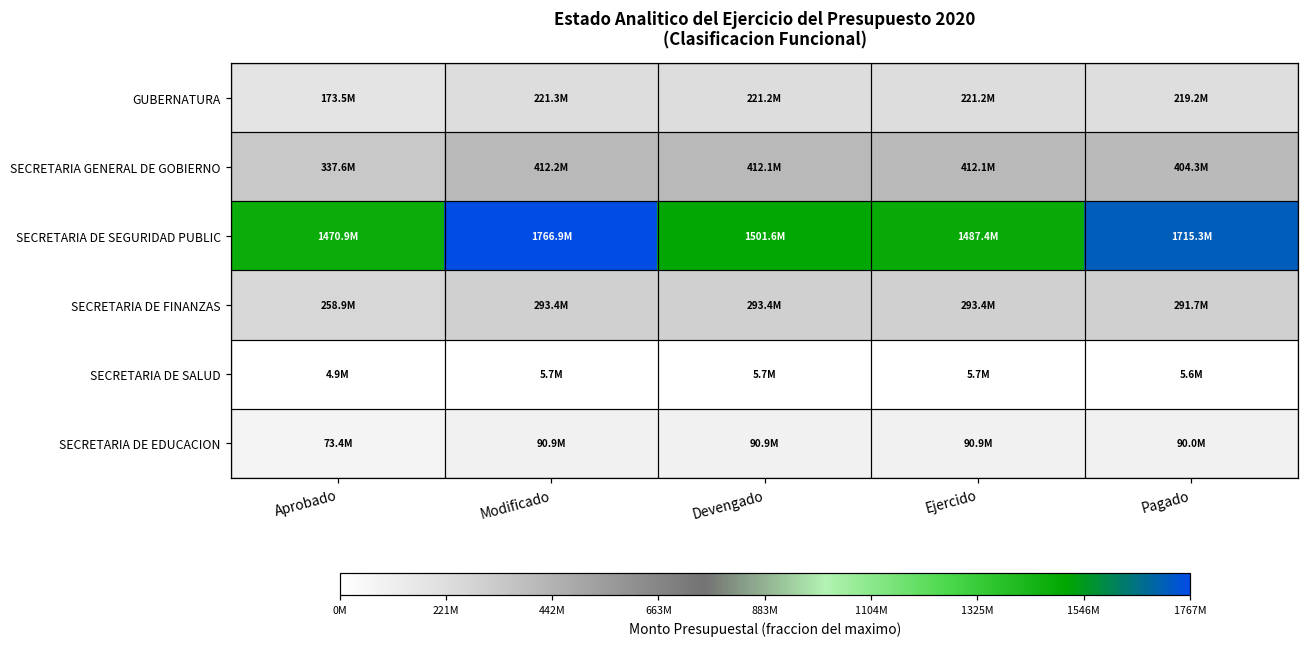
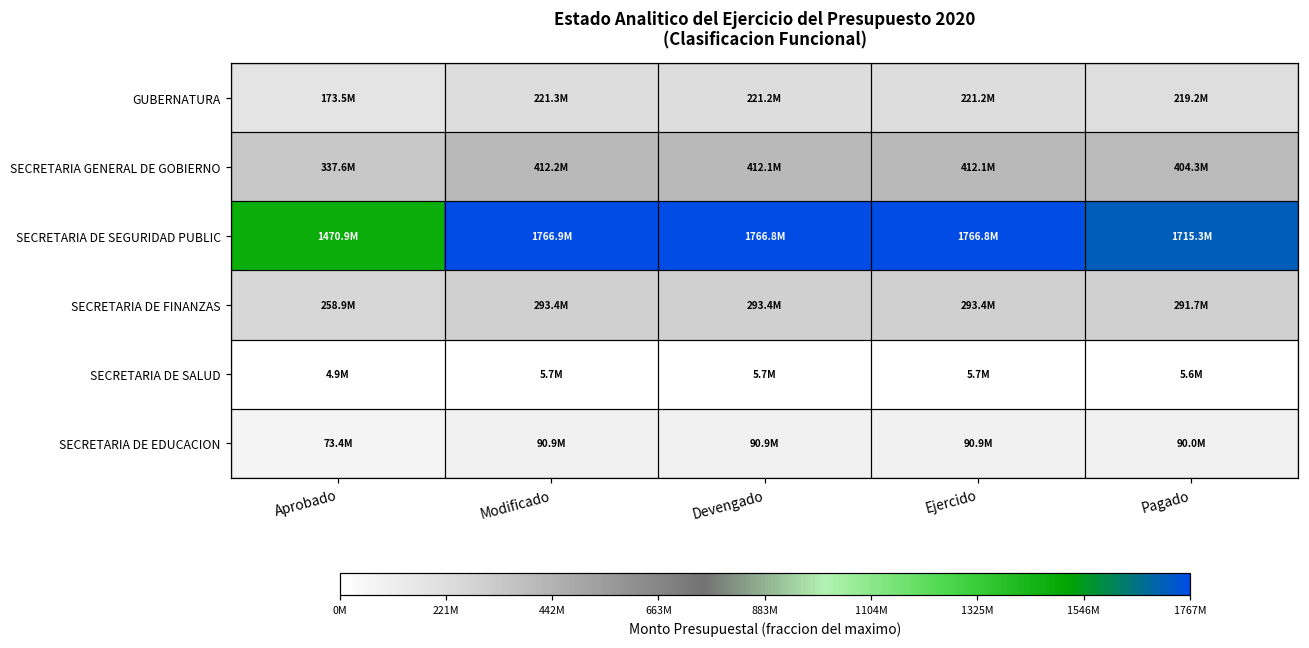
  {
    "GUBERNATURA": {
      "Aprobado": "173.5M",
      "Modificado": "221.3M",
      "Devengado": "221.2M",
      "Ejercido": "221.2M",
      "Pagado": "219.2M"
    },
    "SECRETARIA GENERAL DE GOBIERNO": {
      "Aprobado": "337.6M",
      "Modificado": "412.2M",
      "Devengado": "412.1M",
      "Ejercido": "412.1M",
      "Pagado": "404.3M"
    },
    "SECRETARIA DE SEGURIDAD PUBLIC": {
      "Aprobado": "1470.9M",
      "Modificado": "1766.9M",
-     "Devengado": "1501.6M",
-     "Ejercido": "1487.4M",
+     "Devengado": "1766.8M",
+     "Ejercido": "1766.8M",
      "Pagado": "1715.3M"
    },
    "SECRETARIA DE FINANZAS": {
      "Aprobado": "258.9M",
      "Modificado": "293.4M",
      "Devengado": "293.4M",
      "Ejercido": "293.4M",
      "Pagado": "291.7M"
    },
    "SECRETARIA DE SALUD": {
      "Aprobado": "4.9M",
      "Modificado": "5.7M",
      "Devengado": "5.7M",
      "Ejercido": "5.7M",
      "Pagado": "5.6M"
    },
    "SECRETARIA DE EDUCACION": {
      "Aprobado": "73.4M",
      "Modificado": "90.9M",
      "Devengado": "90.9M",
      "Ejercido": "90.9M",
      "Pagado": "90.0M"
    }
  }
